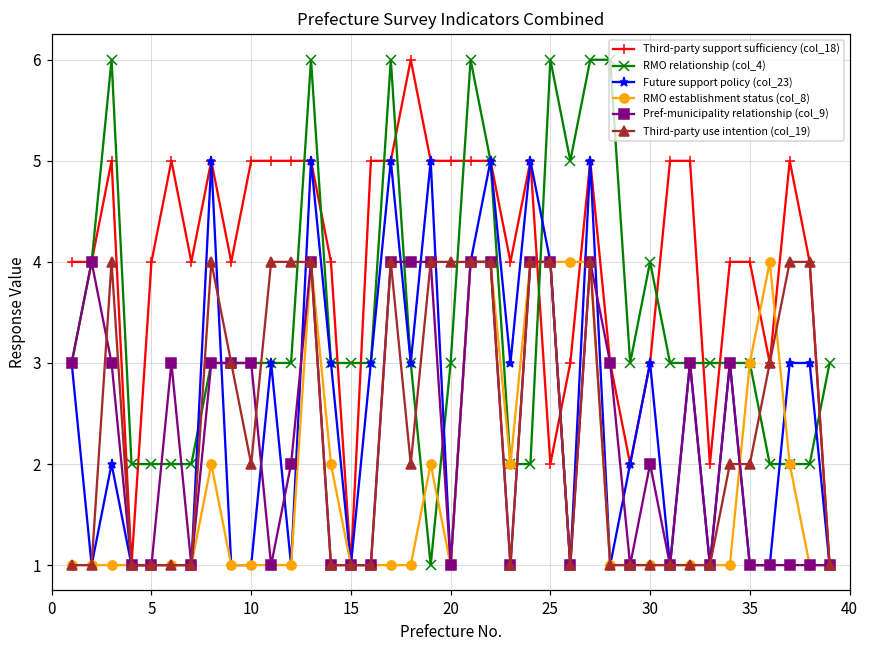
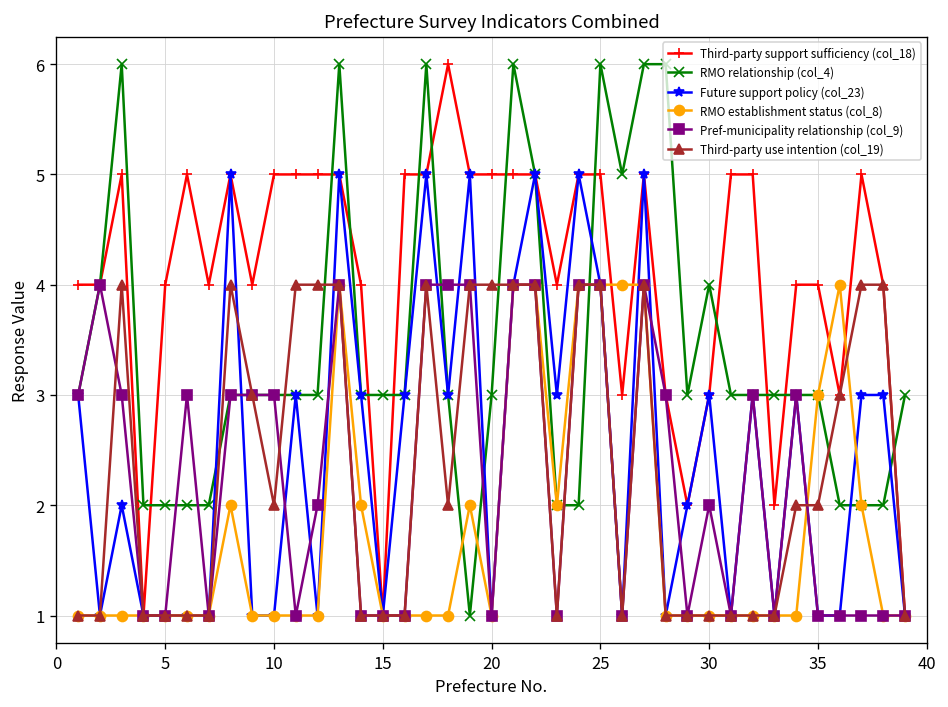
  {
    "Third-party support sufficiency (col_18)": {
      "5": 4,
      "10": 5,
      "20": 5,
-     "25": 2,
+     "25": 5,
      "35": 4
    },
    "RMO relationship (col_4)": {
      "5": 2,
      "15": 3,
      "20": 3,
      "25": 6,
      "30": 4
    },
    "Pref-municipality relationship (col_9)": {
      "30": 2
    },
    "Third-party use intention (col_19)": {
      "10": 2,
      "20": 4,
      "35": 2
    }
  }
